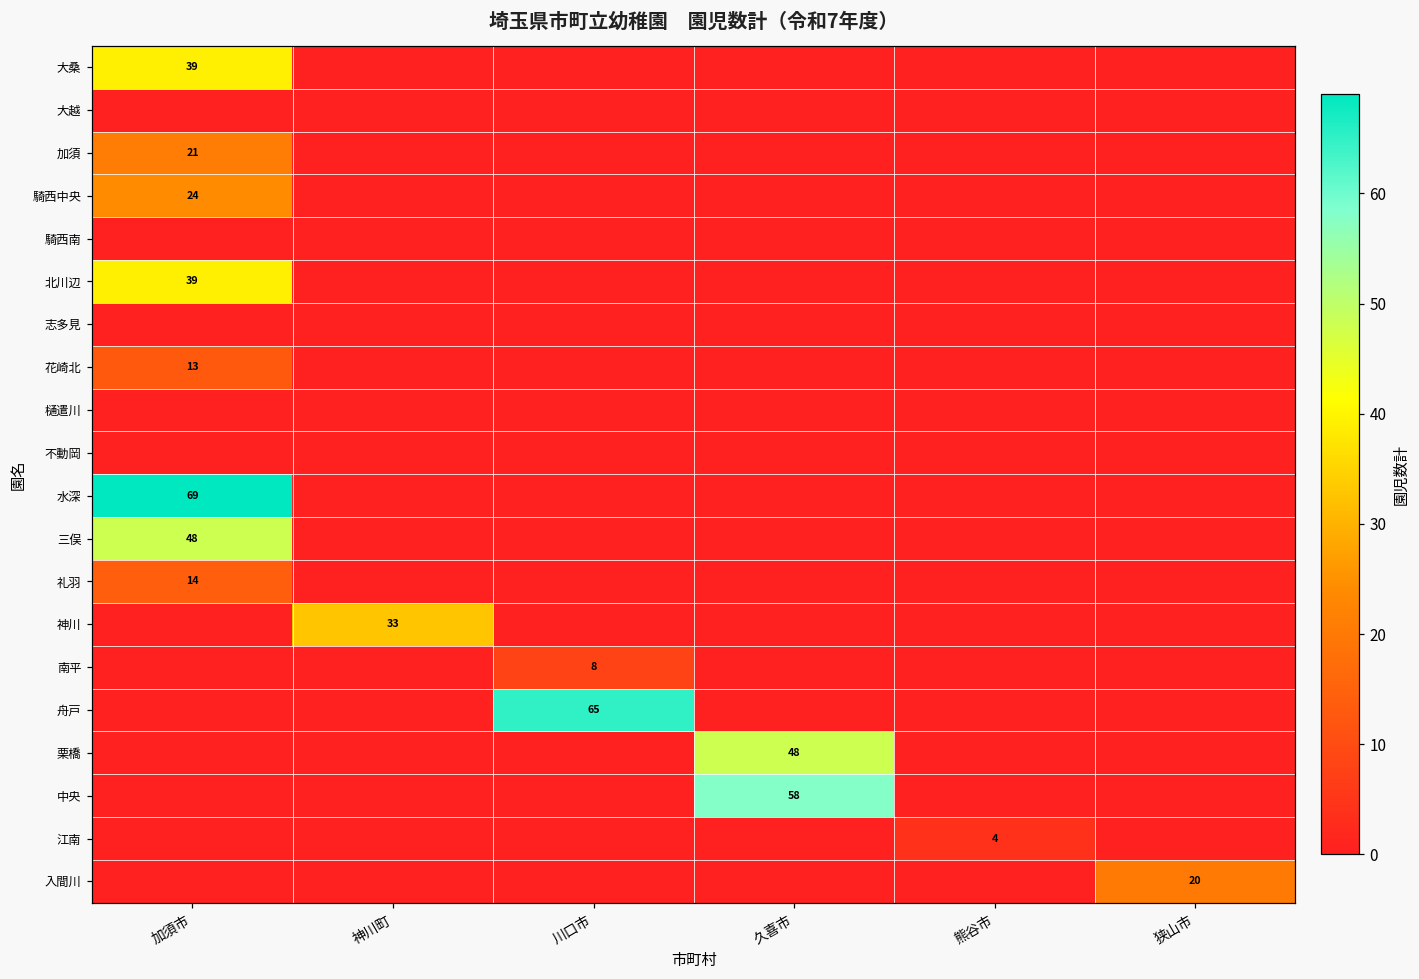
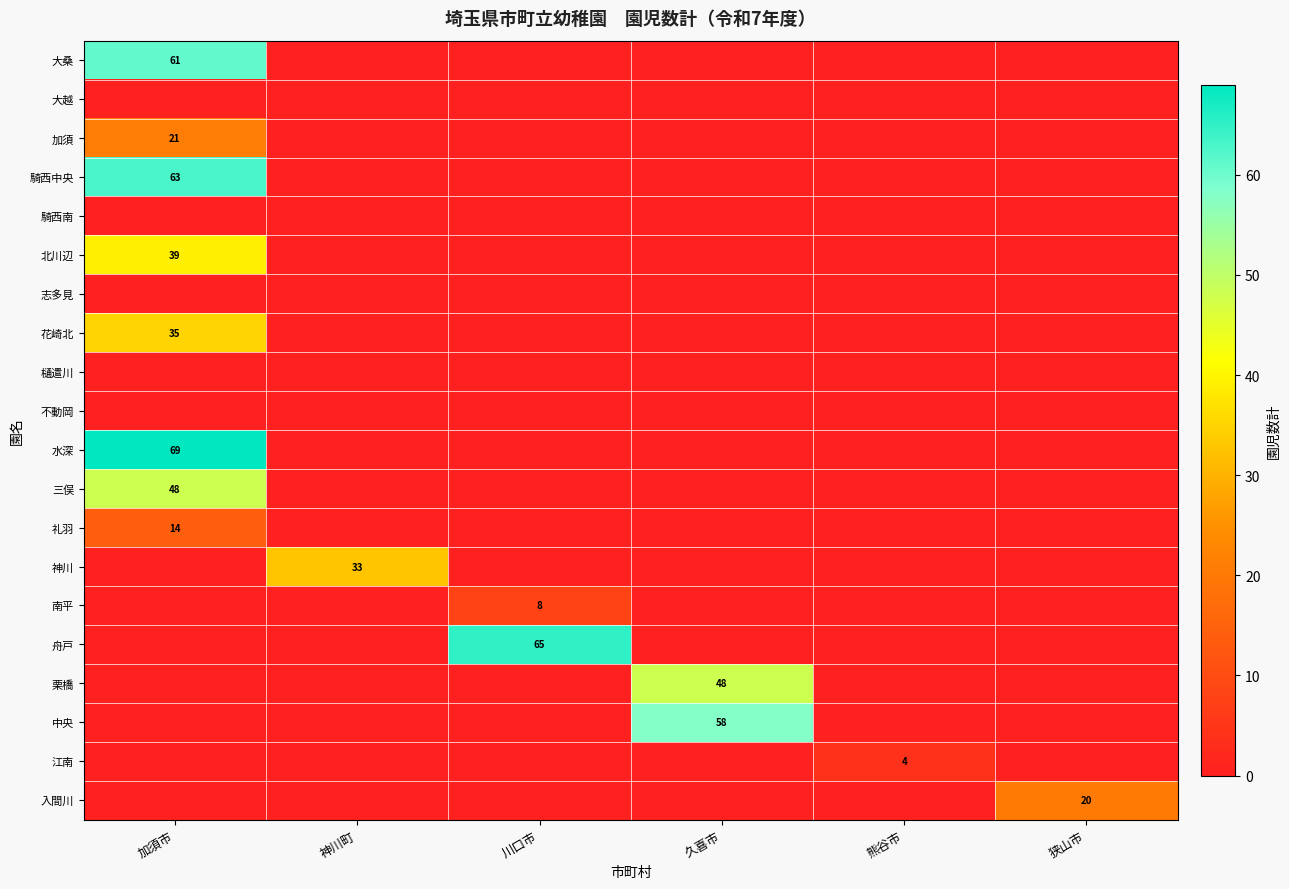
  {
    "大桑": {
-     "加須市": 39
+     "加須市": 61
    },
    "加須": {
      "加須市": 21
    },
    "騎西中央": {
-     "加須市": 24
+     "加須市": 63
    },
    "北川辺": {
      "加須市": 39
    },
    "花崎北": {
-     "加須市": 13
+     "加須市": 35
    },
    "水深": {
      "加須市": 69
    },
    "三俣": {
      "加須市": 48
    },
    "礼羽": {
      "加須市": 14
    },
    "神川": {
      "神川町": 33
    },
    "南平": {
      "川口市": 8
    },
    "舟戸": {
      "川口市": 65
    },
    "栗橋": {
      "久喜市": 48
    },
    "中央": {
      "久喜市": 58
    },
    "江南": {
      "熊谷市": 4
    },
    "入間川": {
      "狭山市": 20
    }
  }
